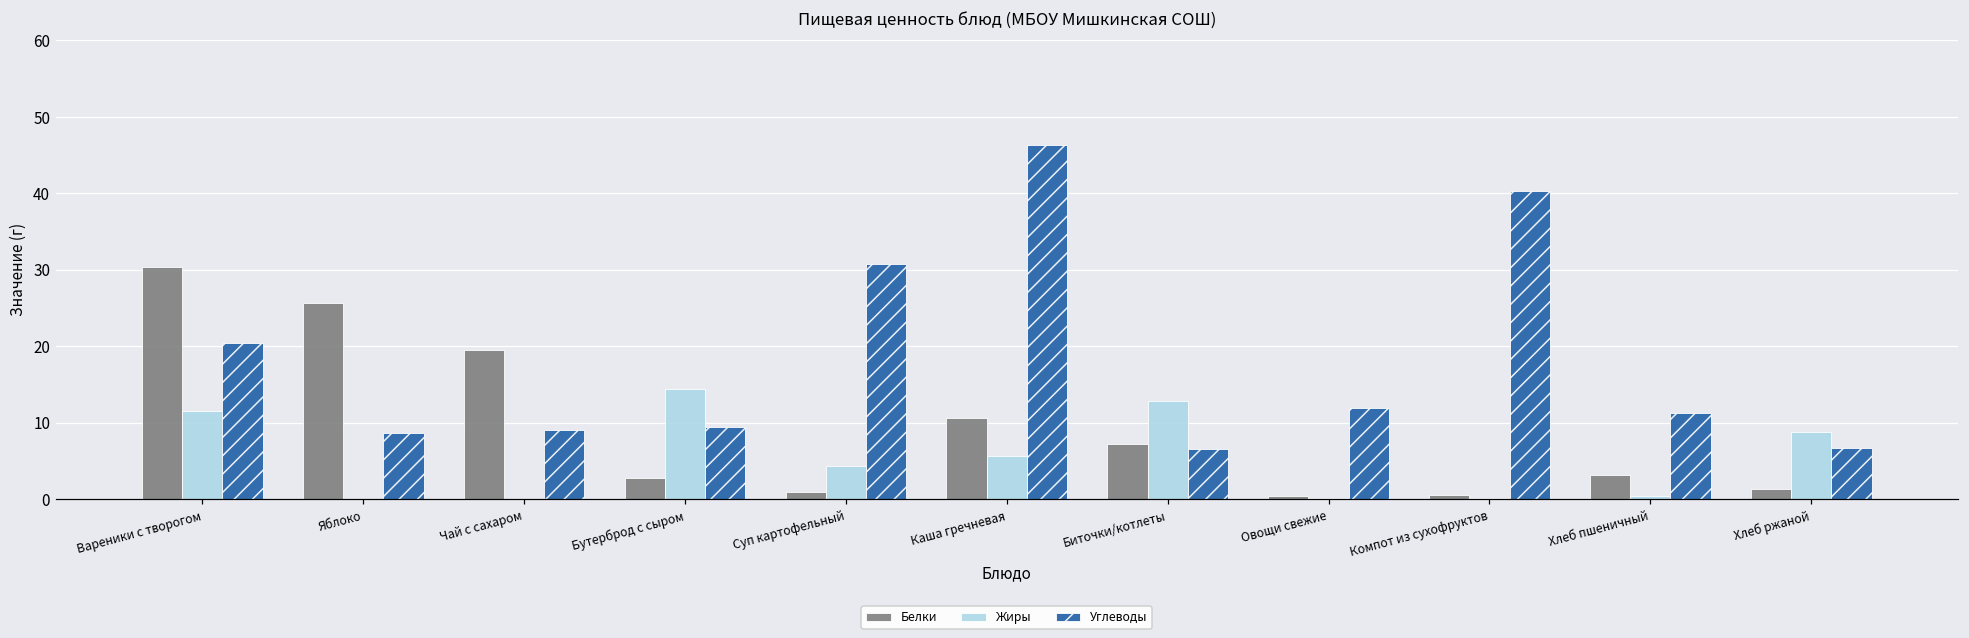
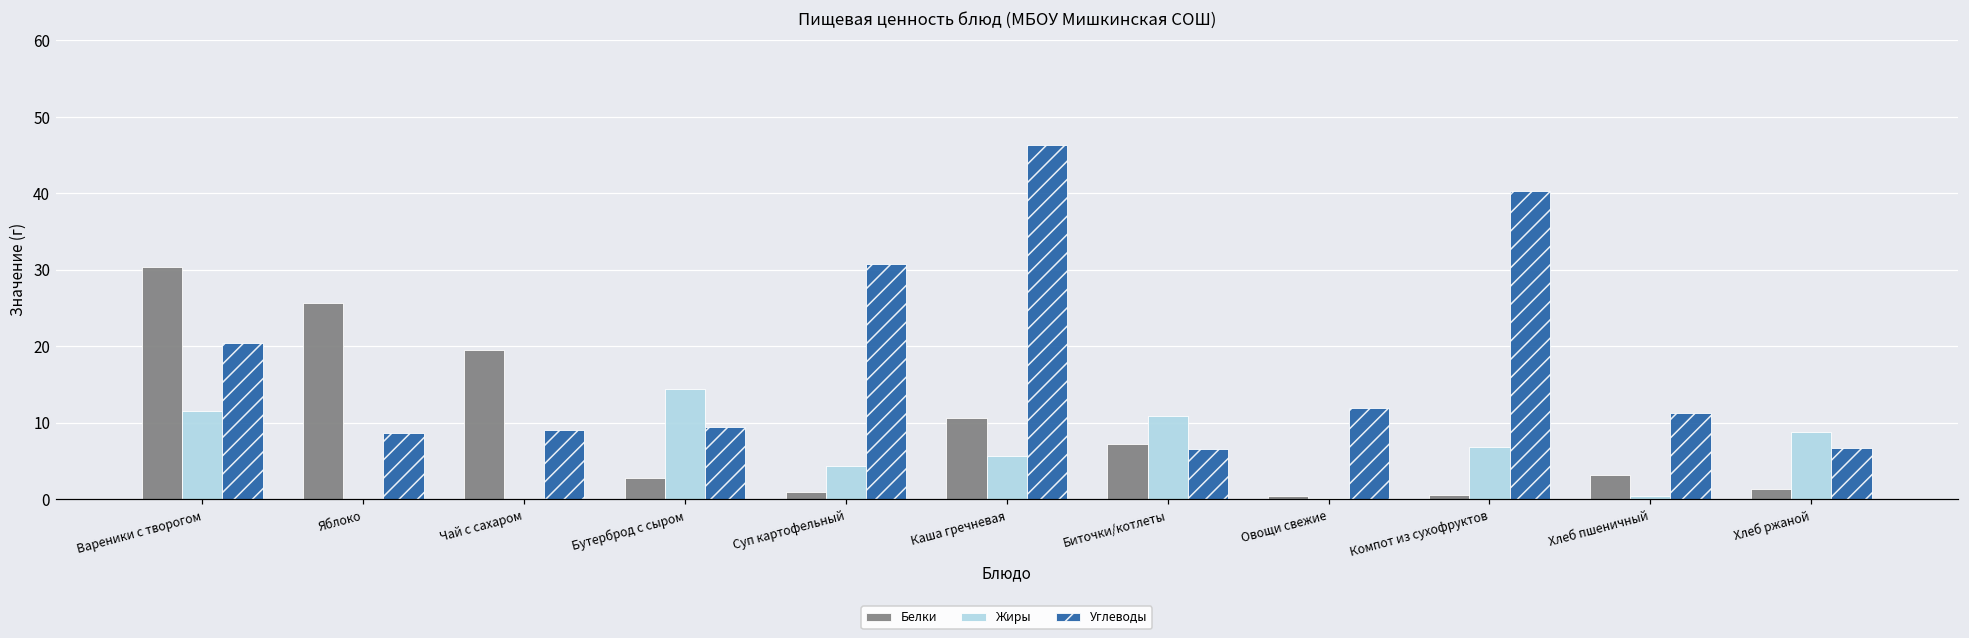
  {
    "Белки": {
      "Вареники с творогом": 30,
      "Яблоко": 26,
      "Чай с сахаром": 20,
      "Бутерброд с сыром": 3,
      "Суп картофельный": 1,
      "Каша гречневая": 11,
      "Биточки/котлеты": 7,
      "Овощи свежие": 0,
      "Компот из сухофруктов": 1,
      "Хлеб пшеничный": 3,
      "Хлеб ржаной": 1
    },
    "Жиры": {
      "Вареники с творогом": 12,
      "Яблоко": 0,
      "Чай с сахаром": 0,
      "Бутерброд с сыром": 14,
      "Суп картофельный": 4,
      "Каша гречневая": 6,
-     "Биточки/котлеты": 13,
-     "Компот из сухофруктов": 0,
+     "Биточки/котлеты": 11,
+     "Компот из сухофруктов": 7,
      "Хлеб пшеничный": 0,
      "Хлеб ржаной": 9
    },
    "Углеводы": {
      "Вареники с творогом": 20,
      "Яблоко": 9,
      "Чай с сахаром": 9,
      "Бутерброд с сыром": 10,
      "Суп картофельный": 31,
      "Каша гречневая": 46,
      "Биточки/котлеты": 7,
      "Овощи свежие": 12,
      "Компот из сухофруктов": 40,
      "Хлеб пшеничный": 11,
      "Хлеб ржаной": 7
    }
  }
